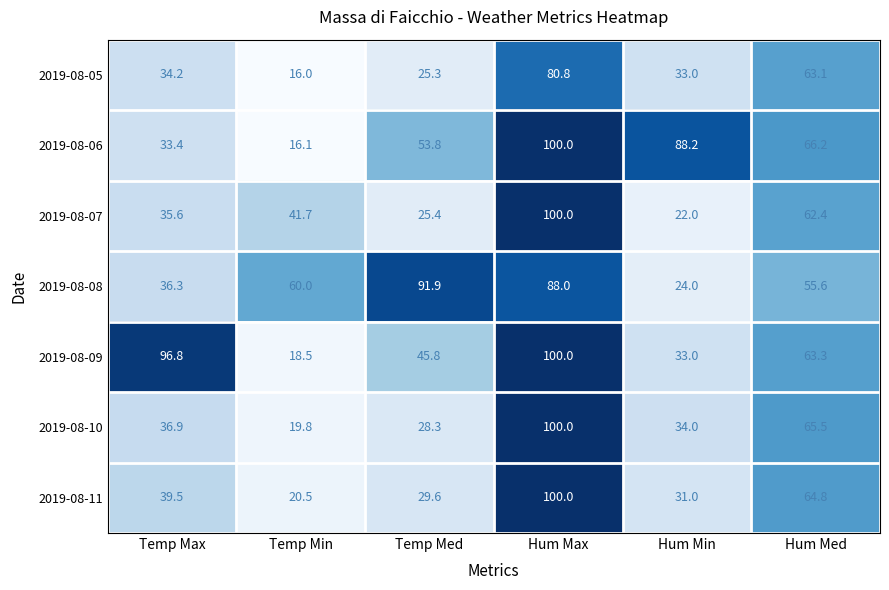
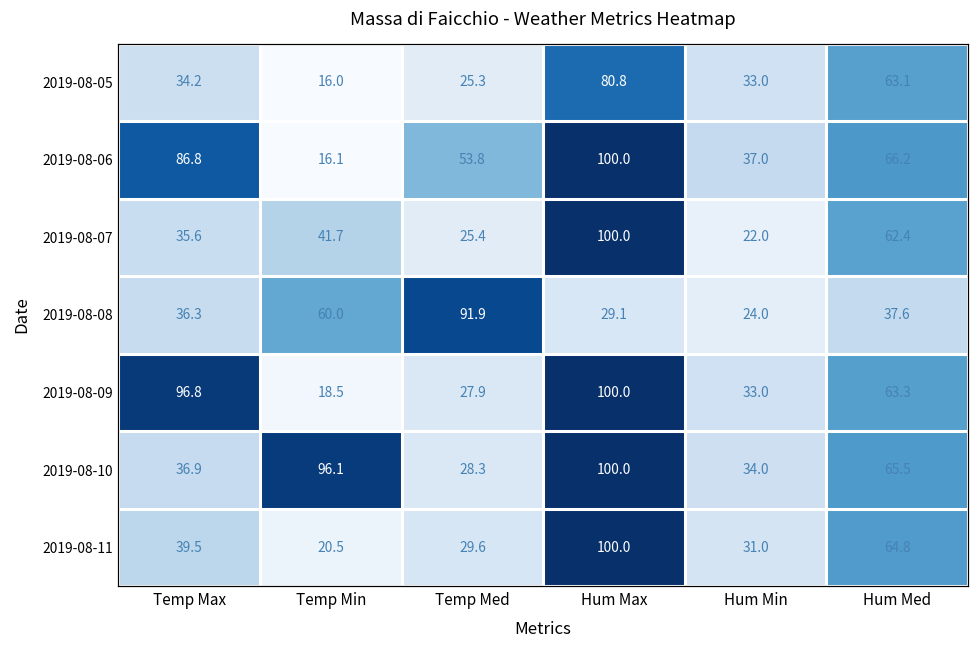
  {
    "2019-08-05": {
      "Temp Max": 34.2,
      "Temp Min": 16.0,
      "Temp Med": 25.3,
      "Hum Max": 80.8,
      "Hum Min": 33.0
    },
    "2019-08-06": {
-     "Temp Max": 33.4,
+     "Temp Max": 86.8,
      "Temp Min": 16.1,
      "Temp Med": 53.8,
      "Hum Max": 100.0,
-     "Hum Min": 88.2
+     "Hum Min": 37.0
    },
    "2019-08-07": {
      "Temp Max": 35.6,
      "Temp Min": 41.7,
      "Temp Med": 25.4,
      "Hum Max": 100.0,
      "Hum Min": 22.0
    },
    "2019-08-08": {
      "Temp Max": 36.3,
      "Temp Med": 91.9,
-     "Hum Max": 88.0,
+     "Hum Max": 29.1,
      "Hum Min": 24.0,
-     "Hum Med": 55.6
+     "Hum Med": 37.6
    },
    "2019-08-09": {
      "Temp Max": 96.8,
      "Temp Min": 18.5,
-     "Temp Med": 45.8,
+     "Temp Med": 27.9,
      "Hum Max": 100.0,
      "Hum Min": 33.0
    },
    "2019-08-10": {
      "Temp Max": 36.9,
-     "Temp Min": 19.8,
+     "Temp Min": 96.1,
      "Temp Med": 28.3,
      "Hum Max": 100.0,
      "Hum Min": 34.0
    },
    "2019-08-11": {
      "Temp Max": 39.5,
      "Temp Min": 20.5,
      "Temp Med": 29.6,
      "Hum Max": 100.0,
      "Hum Min": 31.0
    }
  }
